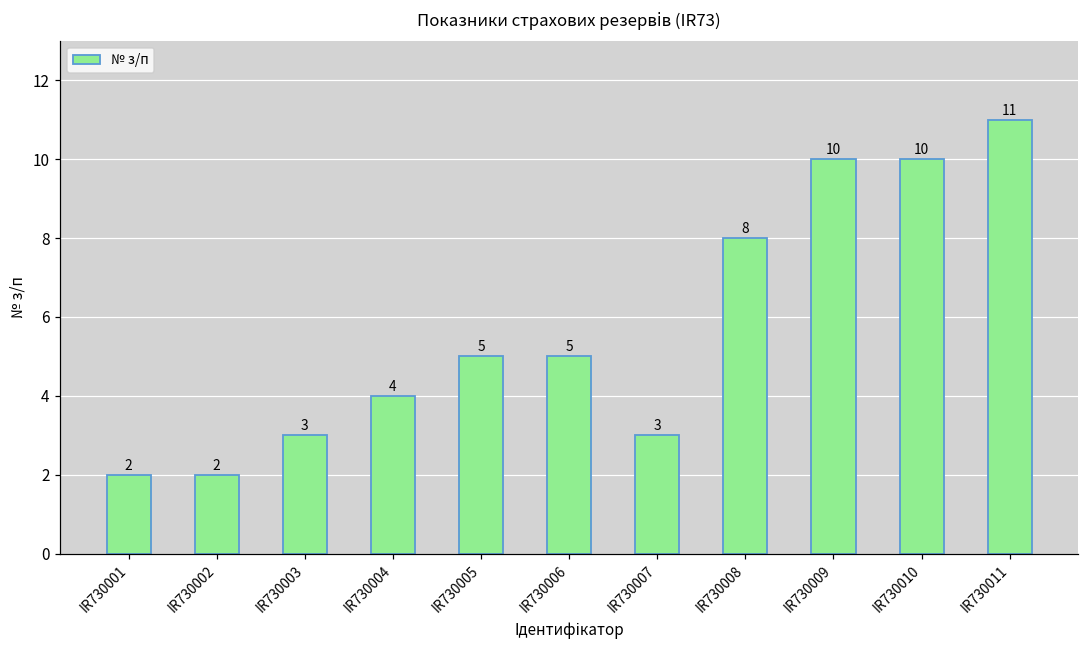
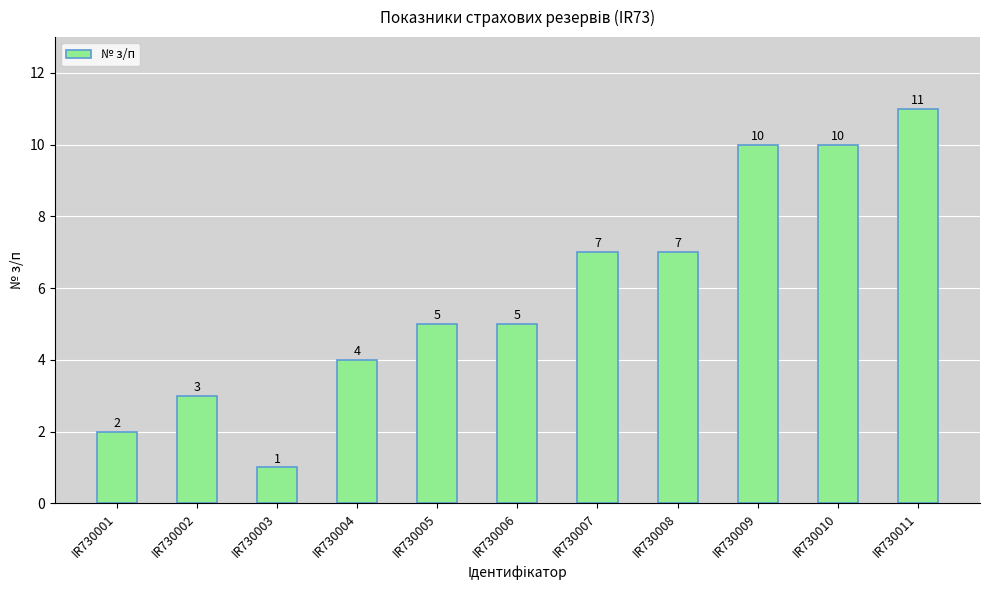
  {
    "IR730001": 2,
-   "IR730002": 2,
-   "IR730003": 3,
+   "IR730002": 3,
+   "IR730003": 1,
    "IR730004": 4,
    "IR730005": 5,
    "IR730006": 5,
-   "IR730007": 3,
-   "IR730008": 8,
+   "IR730007": 7,
+   "IR730008": 7,
    "IR730009": 10,
    "IR730010": 10,
    "IR730011": 11
  }
